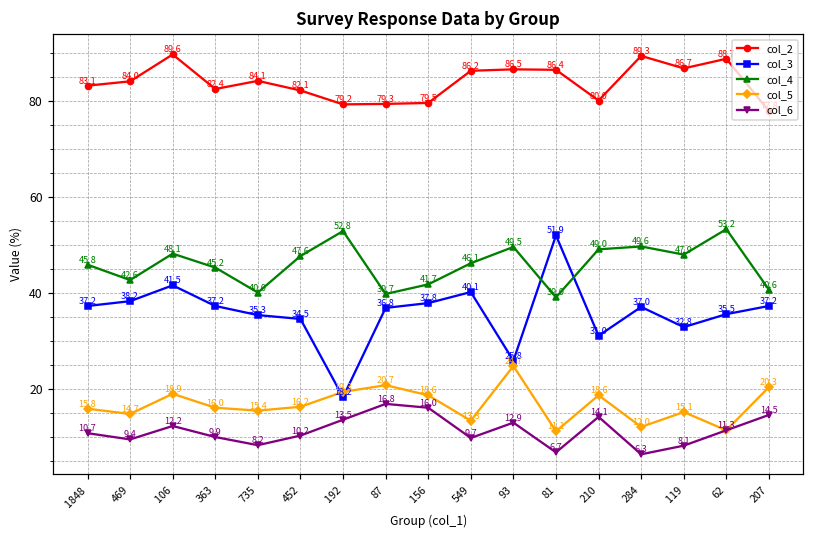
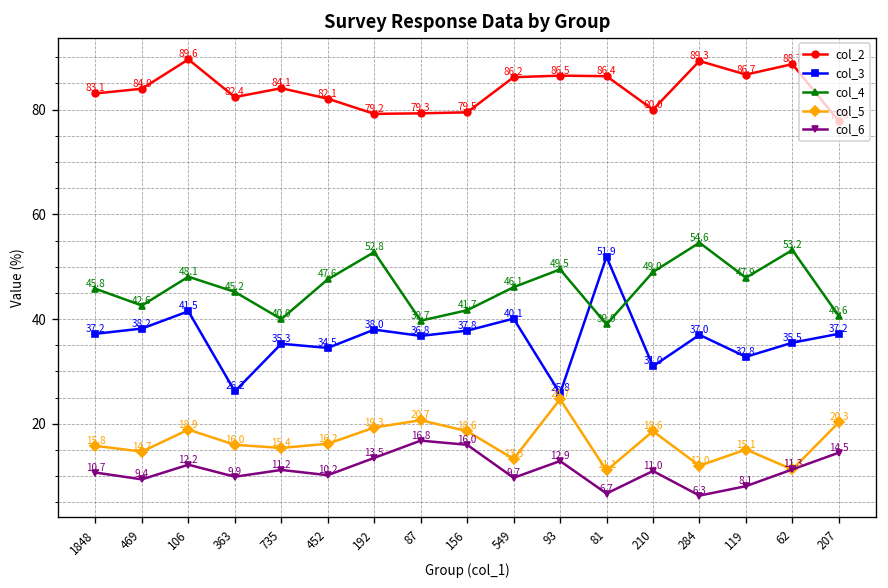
  {
    "col_2": {
      "1848": 83.1,
      "469": 84.0,
      "106": 89.6,
      "363": 82.4,
      "735": 84.1,
      "452": 82.1,
      "192": 79.2,
      "87": 79.3,
      "156": 79.5,
      "549": 86.2,
      "93": 86.5,
      "81": 86.4,
      "210": 80.0,
      "284": 89.3,
      "119": 86.7
    },
    "col_3": {
      "1848": 37.2,
      "469": 38.2,
      "106": 41.5,
-     "363": 37.2,
+     "363": 26.2,
      "735": 35.3,
      "452": 34.5,
-     "192": 18.2,
+     "192": 38.0,
      "87": 36.8,
      "156": 37.8,
      "549": 40.1,
      "81": 51.9,
      "210": 31.0,
      "284": 37.0,
      "119": 32.8,
      "62": 35.5,
      "207": 37.2
    },
    "col_4": {
      "1848": 45.8,
      "469": 42.6,
      "106": 48.1,
      "363": 45.2,
      "735": 40.0,
      "452": 47.6,
      "192": 52.8,
      "87": 39.7,
      "156": 41.7,
      "549": 46.1,
      "93": 49.5,
      "81": 39.0,
      "210": 49.0,
-     "284": 49.6,
+     "284": 54.6,
      "119": 47.9,
      "62": 53.2,
      "207": 40.6
    },
    "col_5": {
      "1848": 15.8,
      "469": 14.7,
      "106": 18.9,
      "363": 16.0,
      "735": 15.4,
      "452": 16.2,
      "192": 19.3,
      "87": 20.7,
      "156": 18.6,
      "549": 13.3,
      "81": 11.1,
      "210": 18.6,
      "284": 12.0,
      "119": 15.1,
      "207": 20.3
    },
    "col_6": {
      "1848": 10.7,
      "469": 9.4,
      "106": 12.2,
      "363": 9.9,
-     "735": 8.2,
+     "735": 11.2,
      "452": 10.2,
      "192": 13.5,
      "87": 16.8,
      "156": 16.0,
      "549": 9.7,
      "93": 12.9,
      "81": 6.7,
-     "210": 14.1,
+     "210": 11.0,
      "284": 6.3,
      "119": 8.1,
      "207": 14.5
    }
  }
